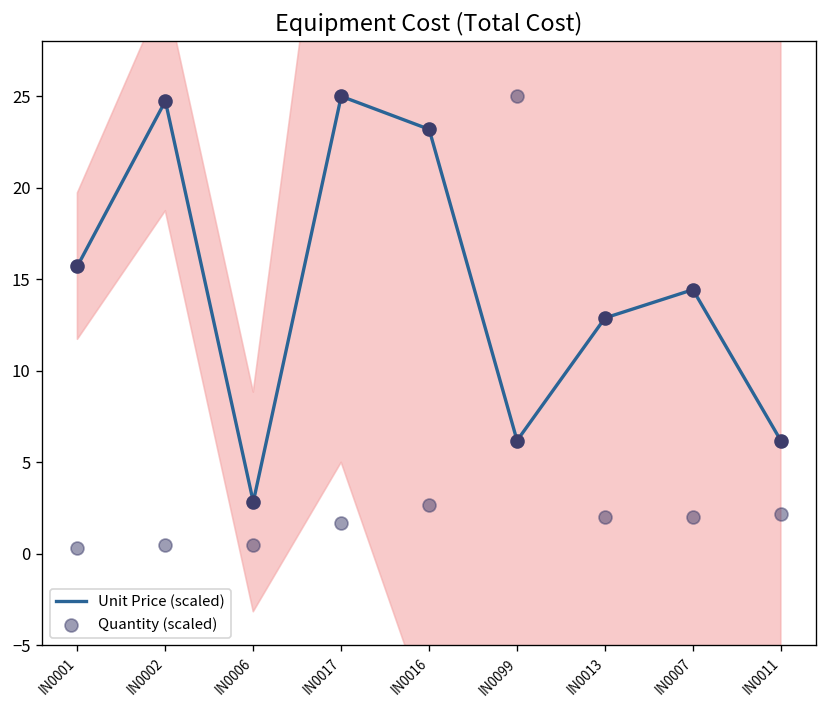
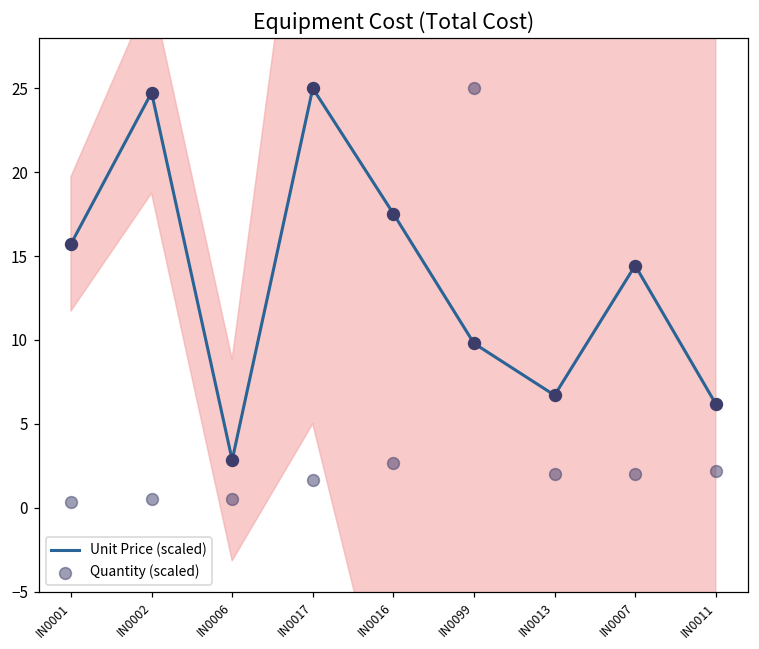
  {
    "Unit Price (scaled)": {
      "IN0001": 15.7,
      "IN0002": 24.7,
      "IN0006": 2.8,
      "IN0017": 25.0,
-     "IN0016": 23.2,
-     "IN0099": 6.2,
-     "IN0013": 12.9,
+     "IN0016": 17.5,
+     "IN0099": 9.8,
+     "IN0013": 6.7,
      "IN0007": 14.4,
      "IN0011": 6.2
    }
  }
